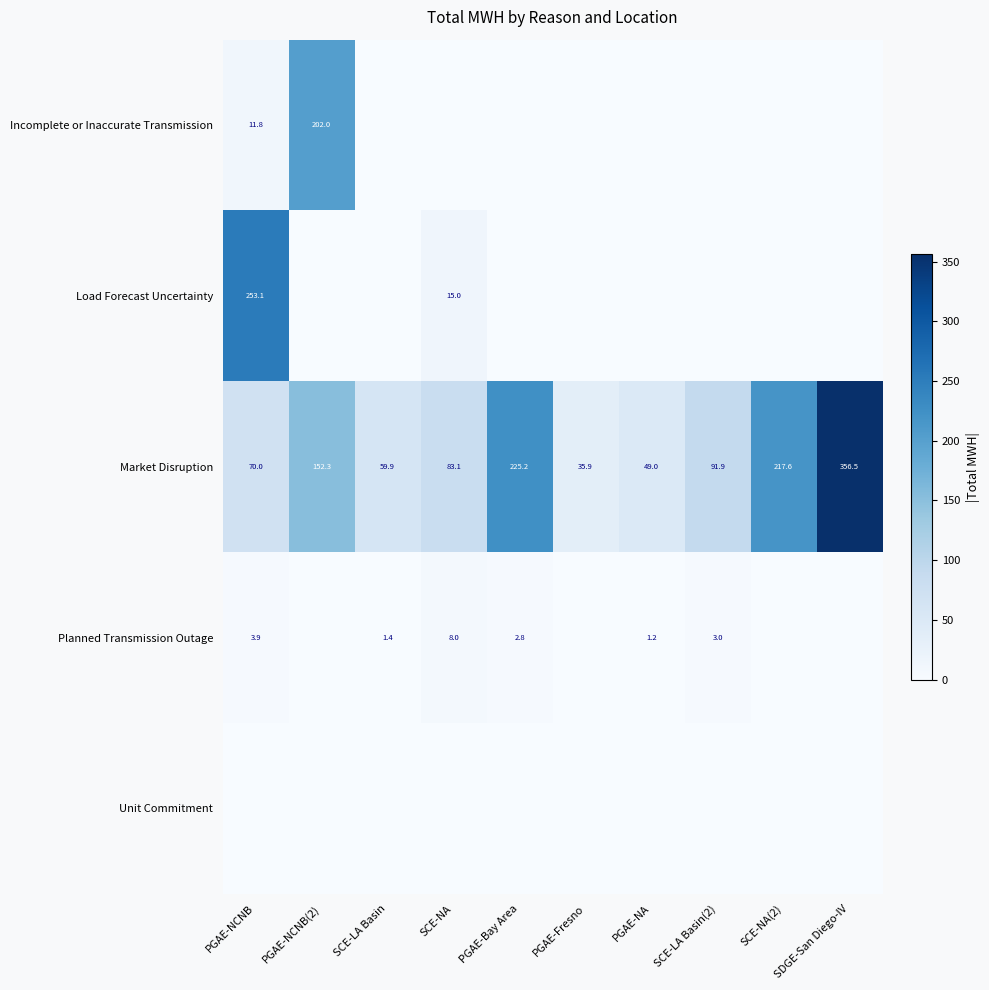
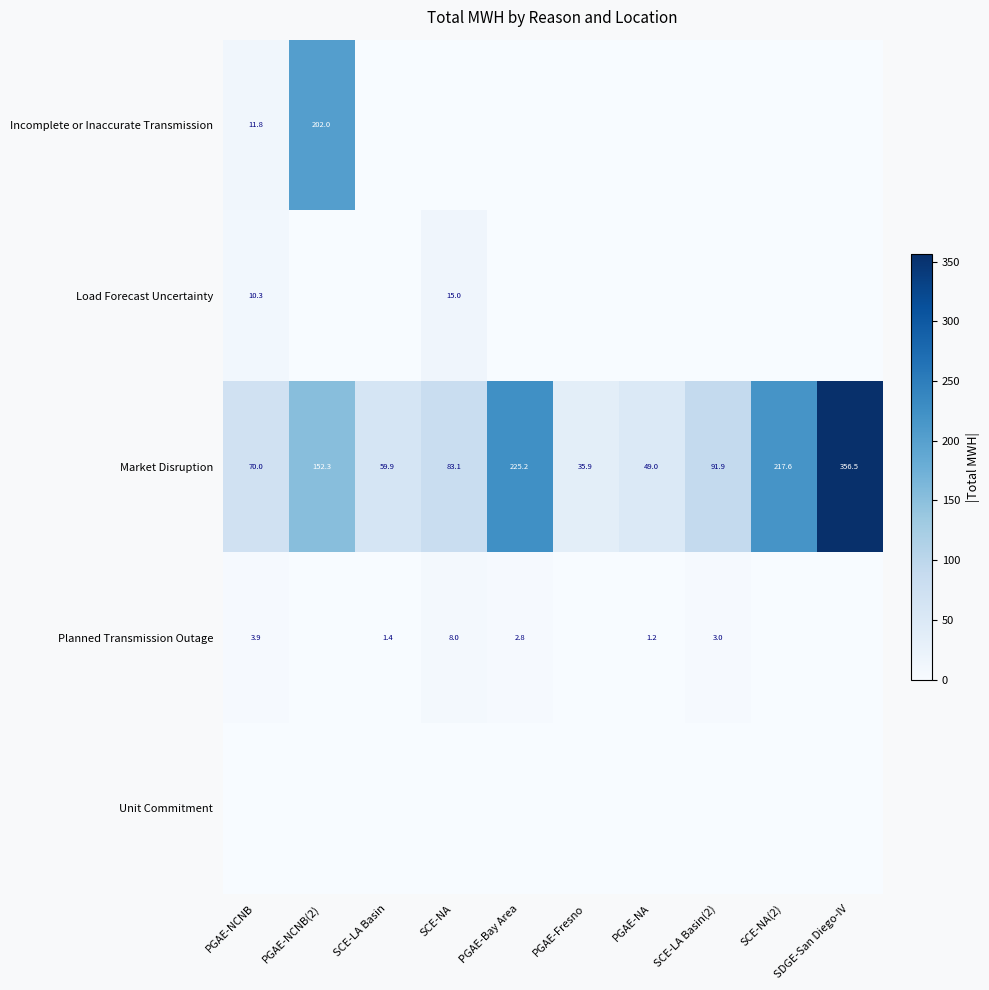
  {
    "Incomplete or Inaccurate Transmission": {
      "PGAE-NCNB": 11.8,
      "PGAE-NCNB(2)": 202.0
    },
    "Load Forecast Uncertainty": {
-     "PGAE-NCNB": 253.1,
+     "PGAE-NCNB": 10.3,
      "SCE-NA": 15.0
    },
    "Market Disruption": {
      "PGAE-NCNB": 70.0,
      "PGAE-NCNB(2)": 152.3,
      "SCE-LA Basin": 59.9,
      "SCE-NA": 83.1,
      "PGAE-Bay Area": 225.2,
      "PGAE-Fresno": 35.9,
      "PGAE-NA": 49.0,
      "SCE-LA Basin(2)": 91.9,
      "SCE-NA(2)": 217.6,
      "SDGE-San Diego-IV": 356.5
    },
    "Planned Transmission Outage": {
      "PGAE-NCNB": 3.9,
      "SCE-LA Basin": 1.4,
      "SCE-NA": 8.0,
      "PGAE-Bay Area": 2.8,
      "PGAE-NA": 1.2,
      "SCE-LA Basin(2)": 3.0
    }
  }
